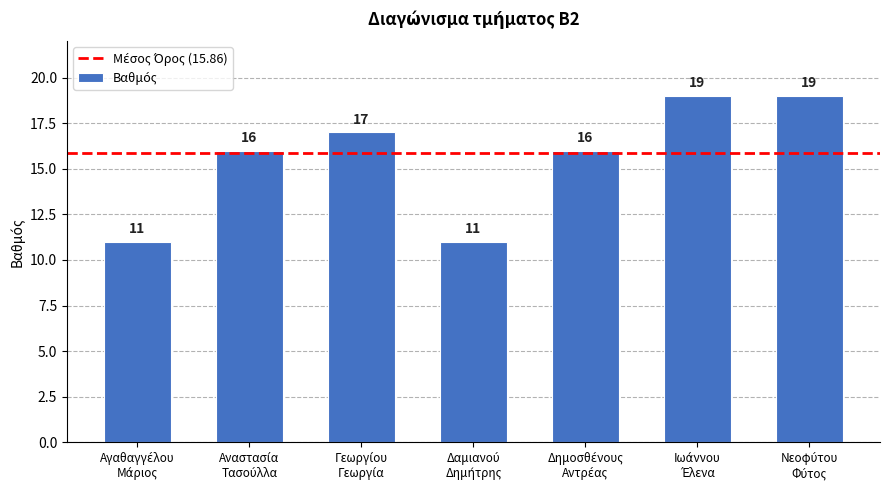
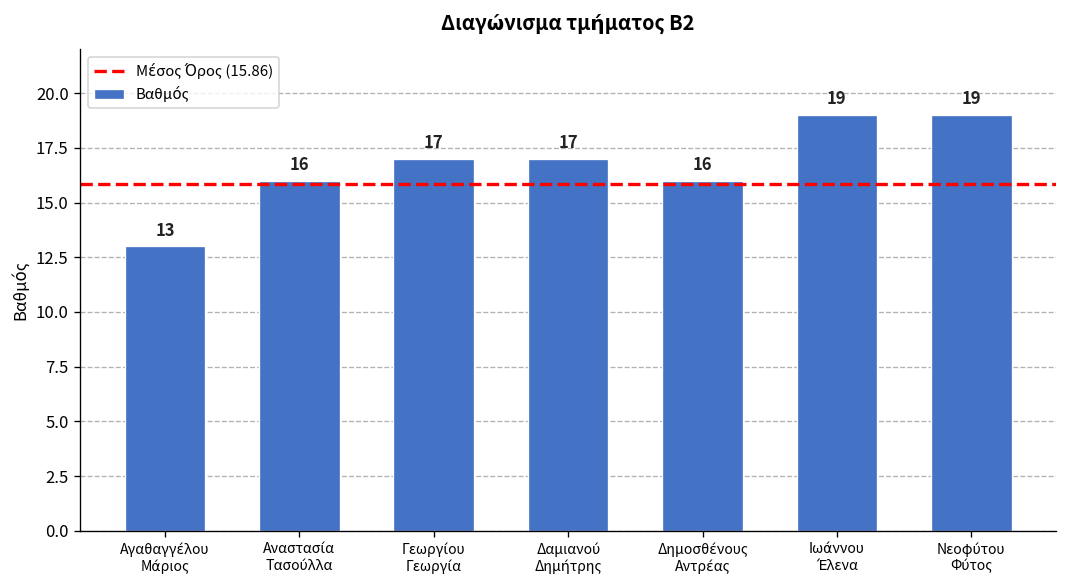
  {
-   "Αγαθαγγέλου Μάριος": 11,
+   "Αγαθαγγέλου Μάριος": 13,
    "Αναστασία Τασούλλα": 16,
    "Γεωργίου Γεωργία": 17,
-   "Δαμιανού Δημήτρης": 11,
+   "Δαμιανού Δημήτρης": 17,
    "Δημοσθένους Αντρέας": 16,
    "Ιωάννου Έλενα": 19,
    "Νεοφύτου Φύτος": 19
  }
